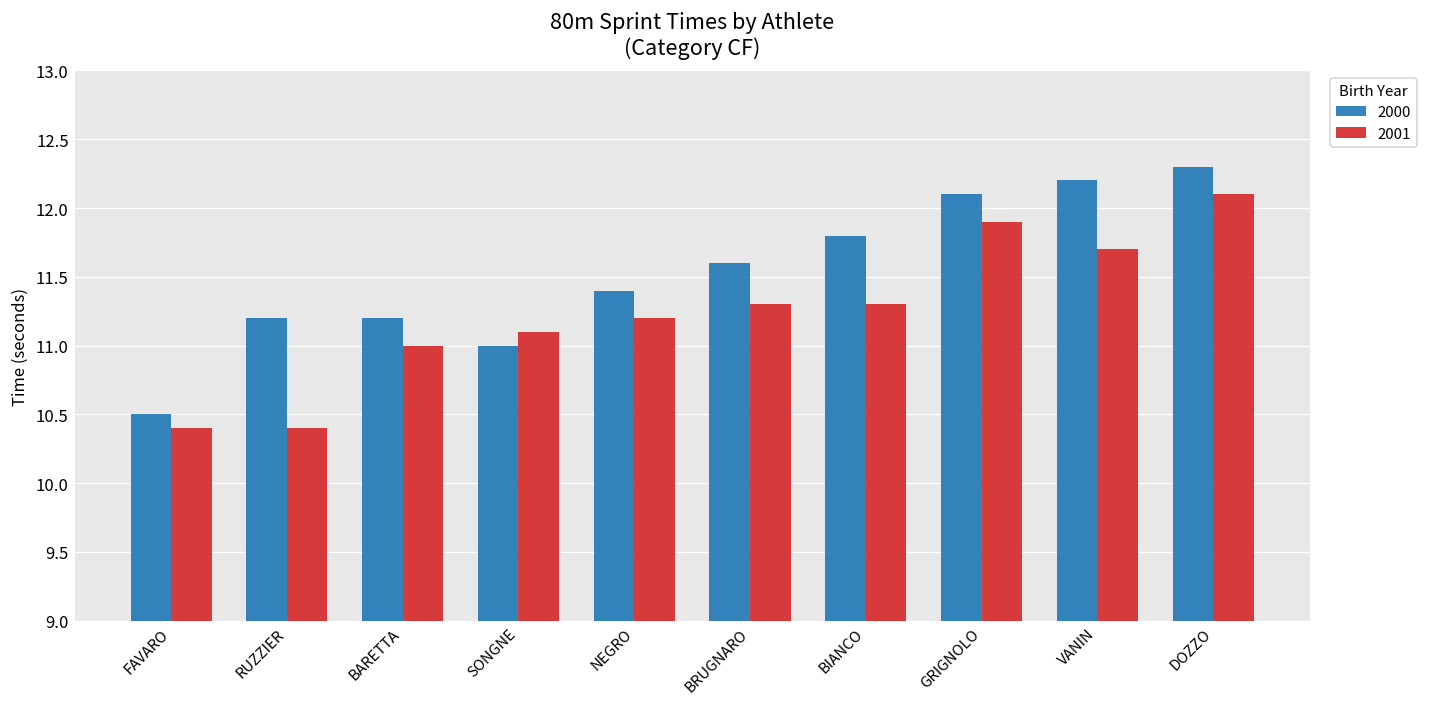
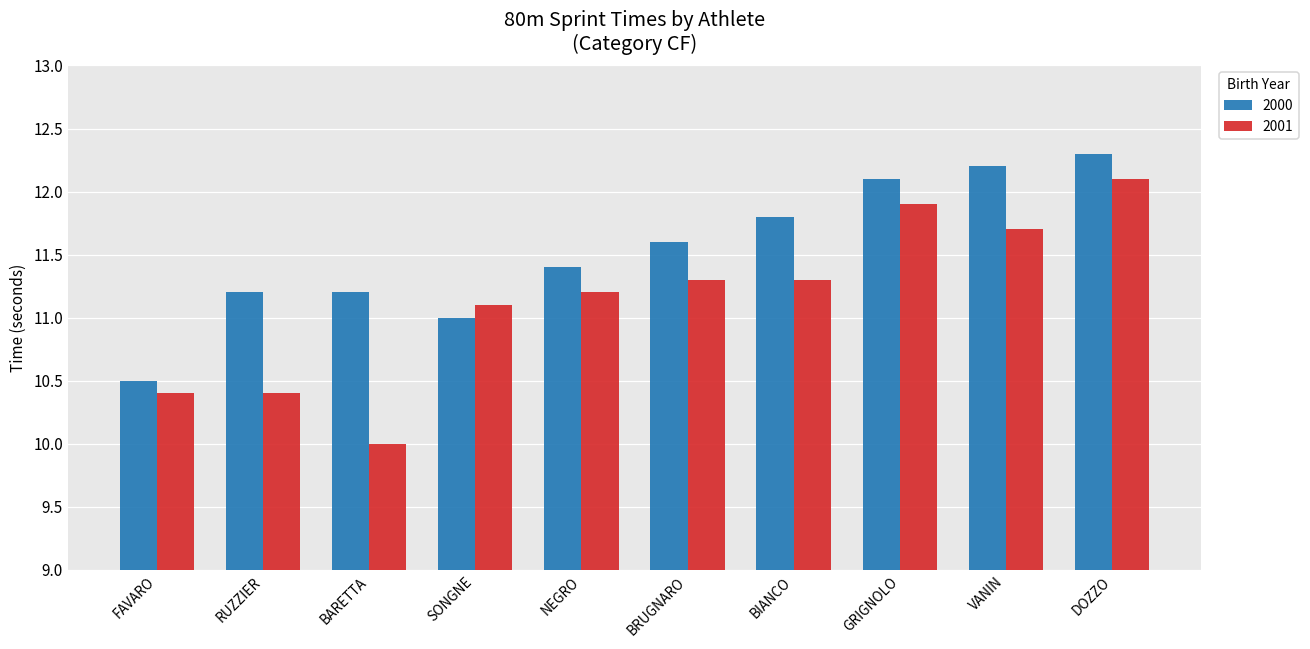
  {
    "2000": {
      "FAVARO": 10.50,
      "RUZZIER": 11.20,
      "BARETTA": 11.20,
      "SONGNE": 11,
      "NEGRO": 11.40,
      "BRUGNARO": 11.60,
      "BIANCO": 11.80,
      "GRIGNOLO": 12.10,
      "VANIN": 12.20,
      "DOZZO": 12.30
    },
    "2001": {
      "FAVARO": 10.40,
      "RUZZIER": 10.40,
-     "BARETTA": 11,
+     "BARETTA": 10,
      "SONGNE": 11.10,
      "NEGRO": 11.20,
      "BRUGNARO": 11.30,
      "BIANCO": 11.30,
      "GRIGNOLO": 11.90,
      "VANIN": 11.70,
      "DOZZO": 12.10
    }
  }
